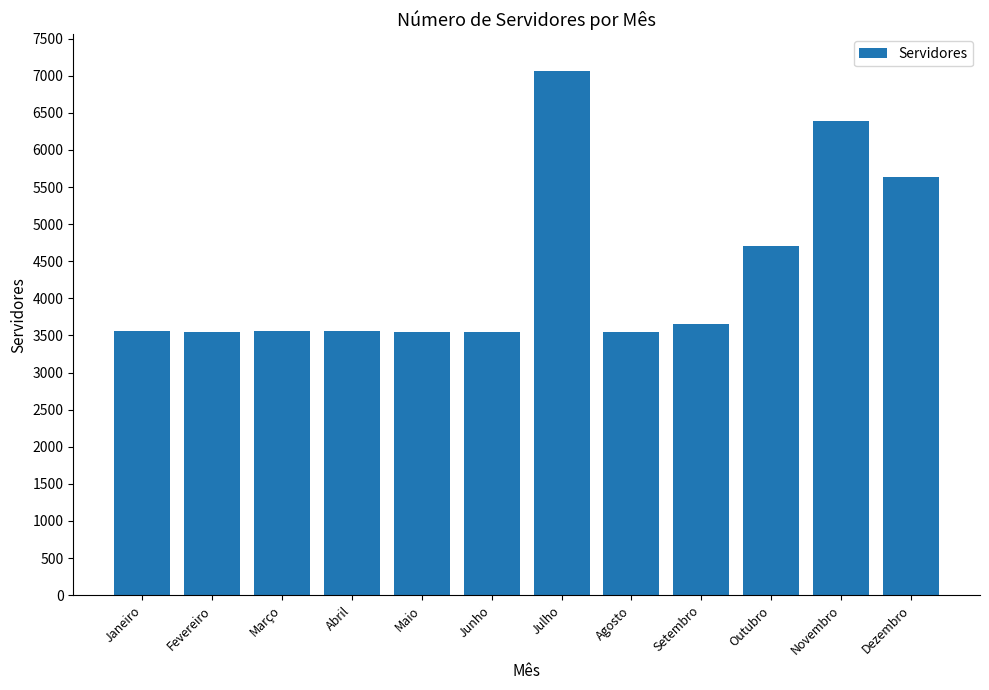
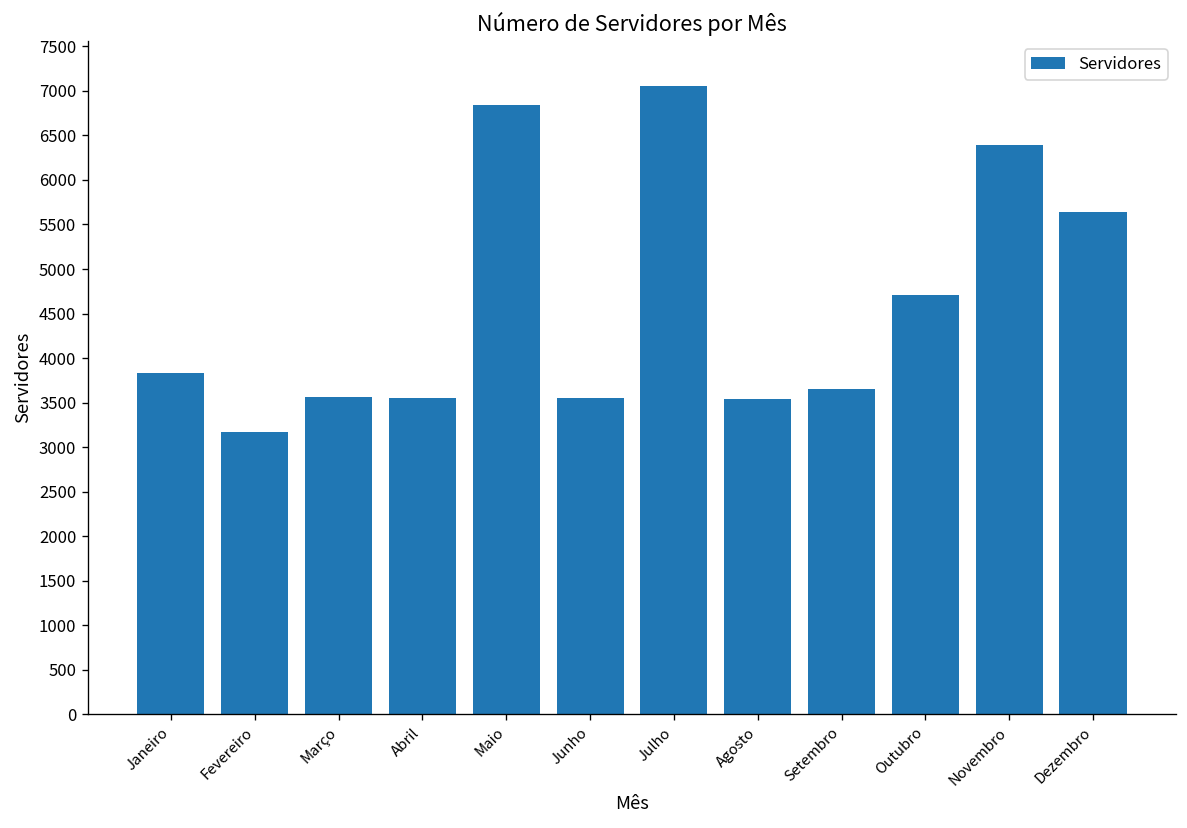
  {
-   "Janeiro": 3600,
-   "Fevereiro": 3600,
+   "Janeiro": 3800,
+   "Fevereiro": 3200,
    "Março": 3600,
    "Abril": 3600,
-   "Maio": 3600,
+   "Maio": 6800,
    "Junho": 3500,
    "Julho": 7100,
    "Agosto": 3500,
    "Setembro": 3700,
    "Outubro": 4700,
    "Novembro": 6400,
    "Dezembro": 5600
  }
